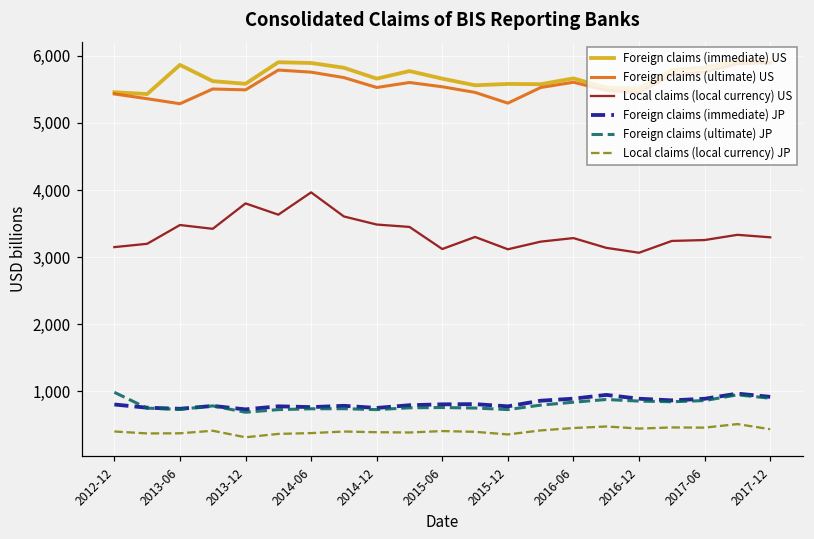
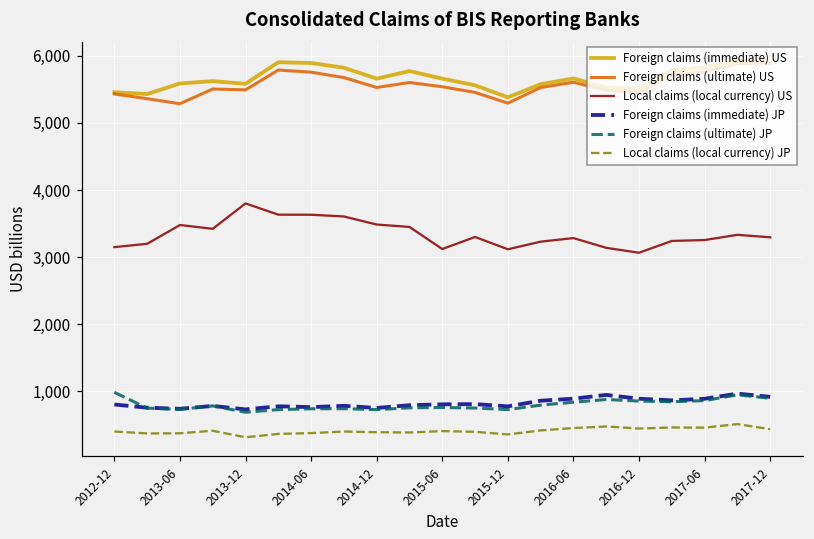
  {
    "Foreign claims (immediate) US": {
-     "2013-06": "5,900",
+     "2013-06": "5,600",
      "2013-12": "5,600",
      "2014-06": "5,900",
      "2014-12": "5,700",
      "2015-06": "5,700",
-     "2015-12": "5,600",
+     "2015-12": "5,400",
      "2016-06": "5,700"
    },
    "Foreign claims (ultimate) US": {
      "2013-06": "5,300",
      "2013-12": "5,500",
      "2014-06": "5,800",
      "2014-12": "5,500",
      "2015-06": "5,500",
      "2015-12": "5,300",
      "2016-06": "5,600"
    },
    "Local claims (local currency) US": {
      "2012-12": "3,100",
      "2013-06": "3,500",
      "2013-12": "3,800",
-     "2014-06": "4,000",
+     "2014-06": "3,600",
      "2014-12": "3,500",
      "2015-06": "3,100",
      "2015-12": "3,100",
      "2016-06": "3,300",
      "2016-12": "3,100",
      "2017-06": "3,300",
      "2017-12": "3,300"
    },
    "Foreign claims (immediate) JP": {
      "2012-12": "800",
      "2013-12": "700",
      "2015-06": "800",
      "2015-12": "800",
      "2016-06": "900"
    },
    "Foreign claims (ultimate) JP": {
      "2012-12": "1,000",
      "2013-12": "700",
      "2015-06": "800",
      "2015-12": "700",
      "2016-06": "800"
    },
    "Local claims (local currency) JP": {
      "2012-12": "400",
      "2013-06": "400",
      "2013-12": "300",
      "2014-06": "400",
      "2014-12": "400",
      "2015-06": "400",
      "2015-12": "400",
      "2016-06": "500",
      "2016-12": "400",
      "2017-06": "500",
      "2017-12": "400"
    }
  }
